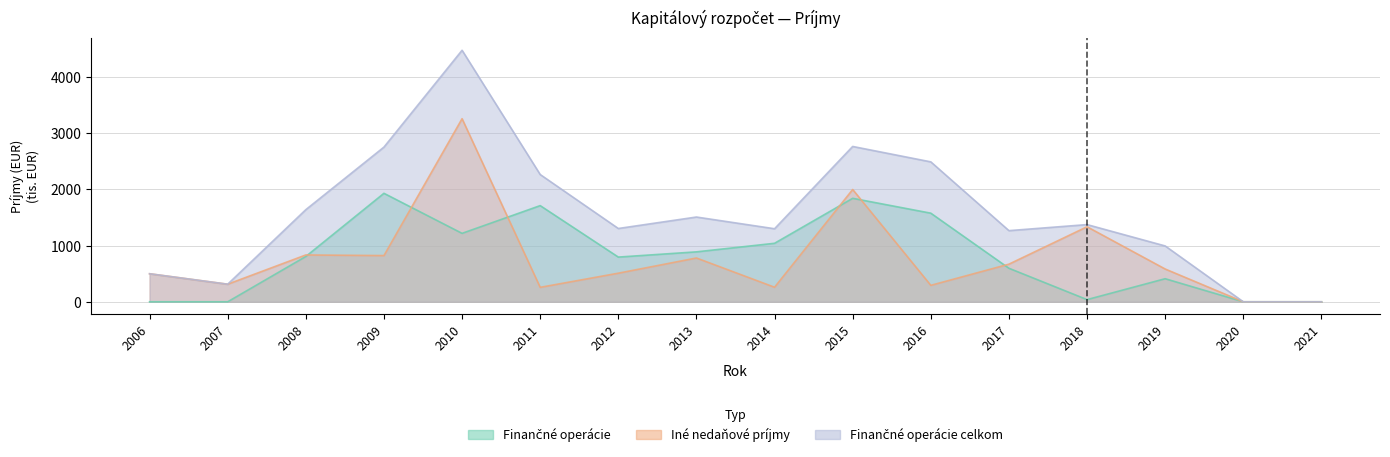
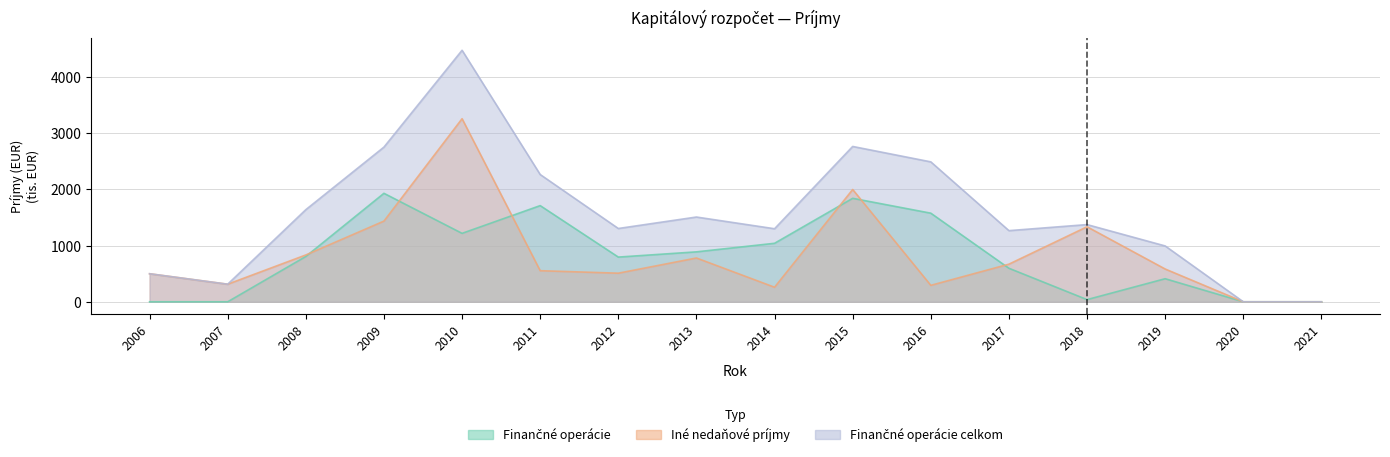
  {
    "Iné nedaňové príjmy": {
-     "2009": 800,
+     "2009": 1400,
      "2010": 3300,
-     "2011": 300,
+     "2011": 600,
      "2012": 500,
      "2013": 800,
      "2014": 300,
      "2015": 2000,
      "2016": 300,
      "2017": 700,
      "2019": 600
    }
  }
